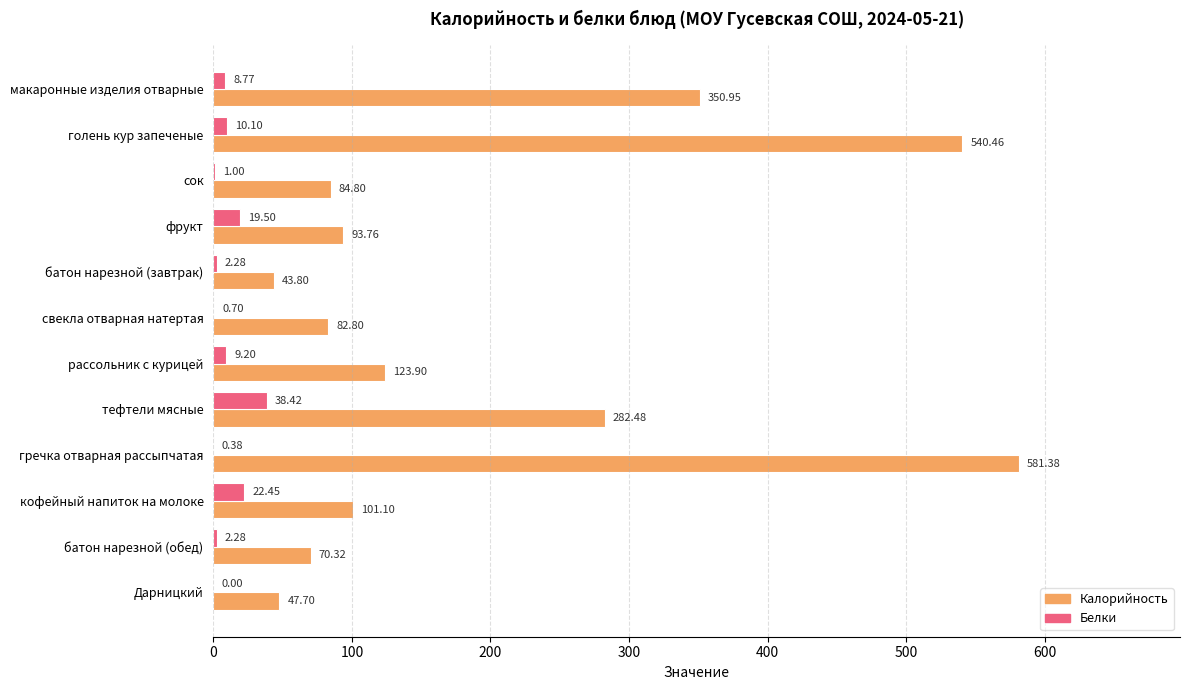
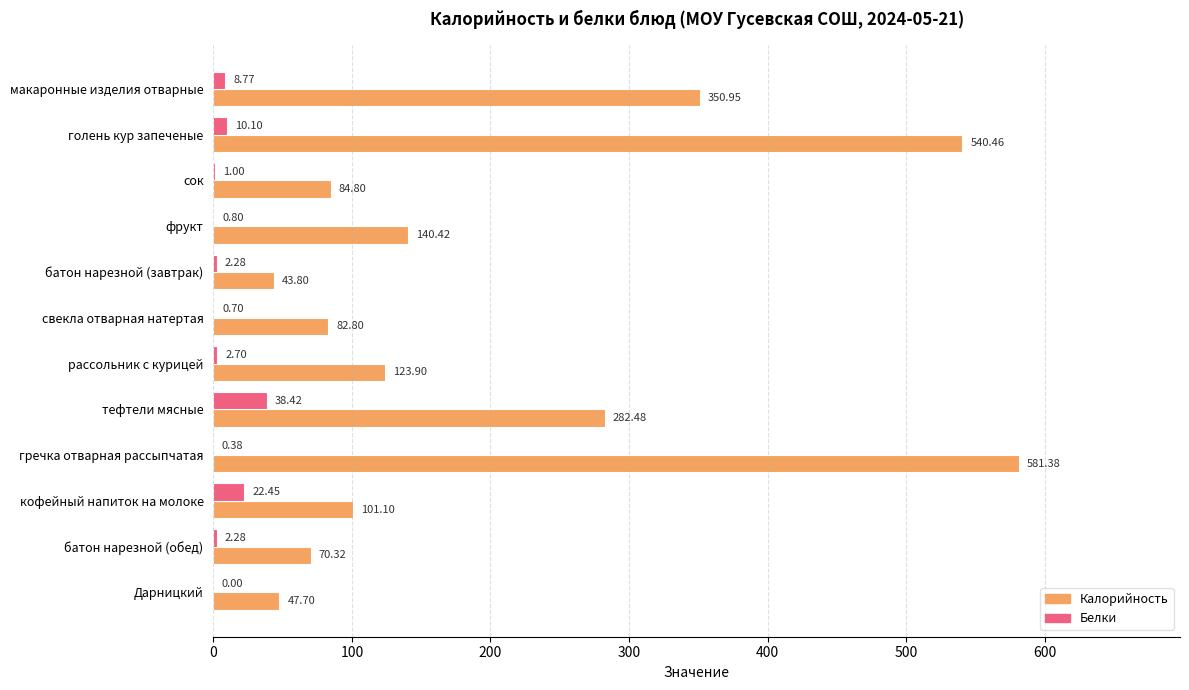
  {
    "Калорийность": {
      "макаронные изделия отварные": 350.95,
      "голень кур запеченые": 540.46,
      "сок": 84.80,
-     "фрукт": 93.76,
+     "фрукт": 140.42,
      "батон нарезной (завтрак)": 43.80,
      "свекла отварная натертая": 82.80,
      "рассольник с курицей": 123.90,
      "тефтели мясные": 282.48,
      "гречка отварная рассыпчатая": 581.38,
      "кофейный напиток на молоке": 101.10,
      "батон нарезной (обед)": 70.32,
      "Дарницкий": 47.70
    },
    "Белки": {
      "макаронные изделия отварные": 8.77,
      "голень кур запеченые": 10.10,
      "сок": 1.00,
-     "фрукт": 19.50,
+     "фрукт": 0.80,
      "батон нарезной (завтрак)": 2.28,
      "свекла отварная натертая": 0.70,
-     "рассольник с курицей": 9.20,
+     "рассольник с курицей": 2.70,
      "тефтели мясные": 38.42,
      "гречка отварная рассыпчатая": 0.38,
      "кофейный напиток на молоке": 22.45,
      "батон нарезной (обед)": 2.28,
      "Дарницкий": 0.00
    }
  }
